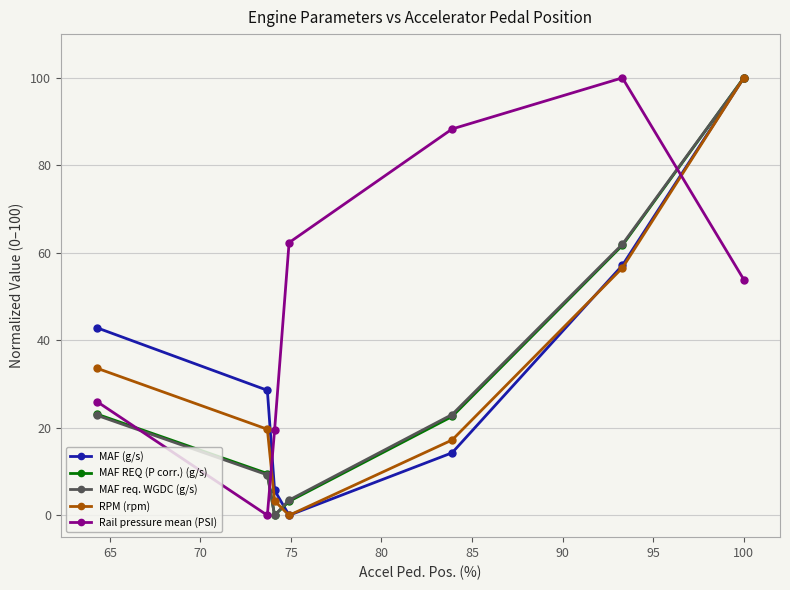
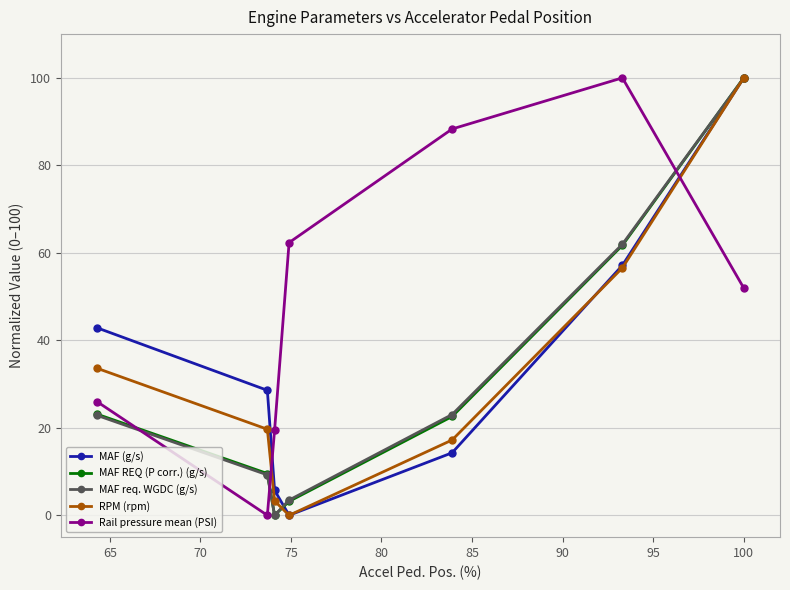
  {
    "Rail pressure mean (PSI)": {
-     "100": 54
+     "100": 52
    }
  }
